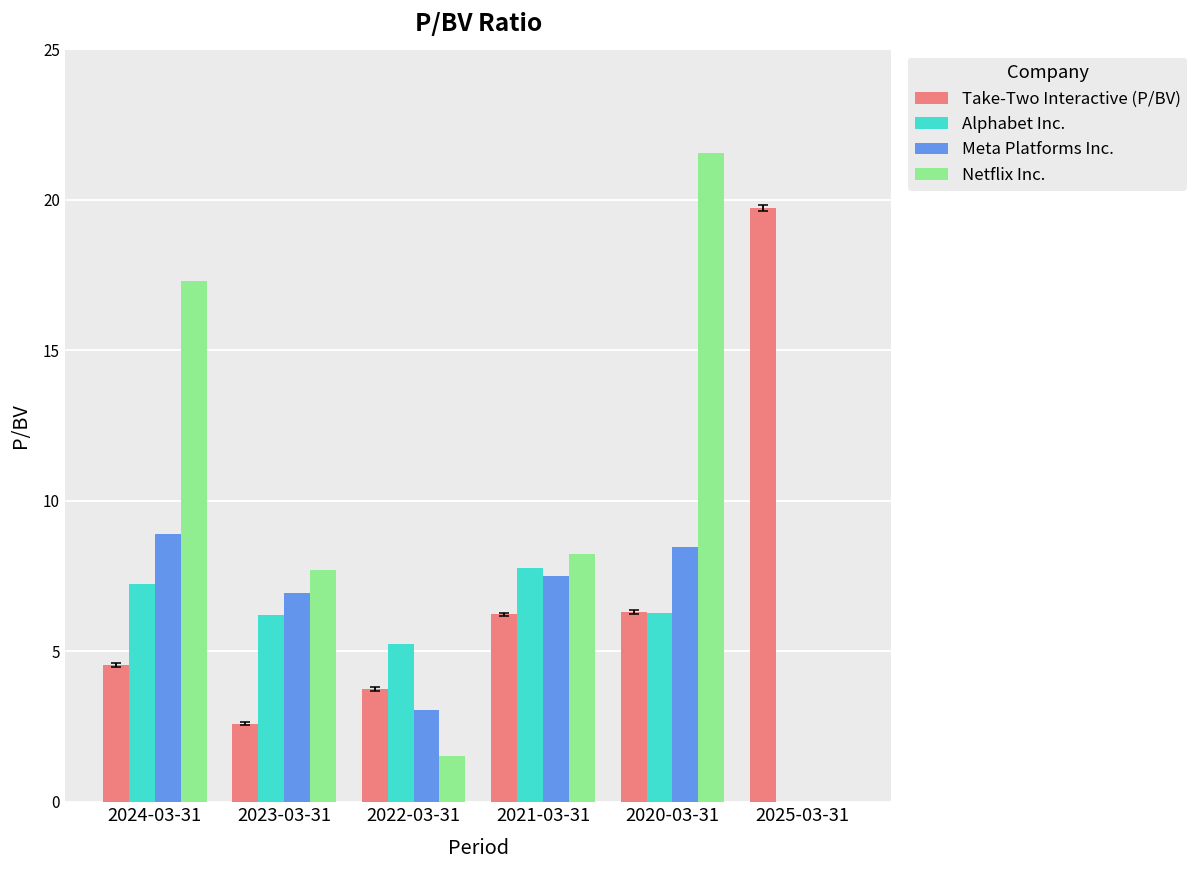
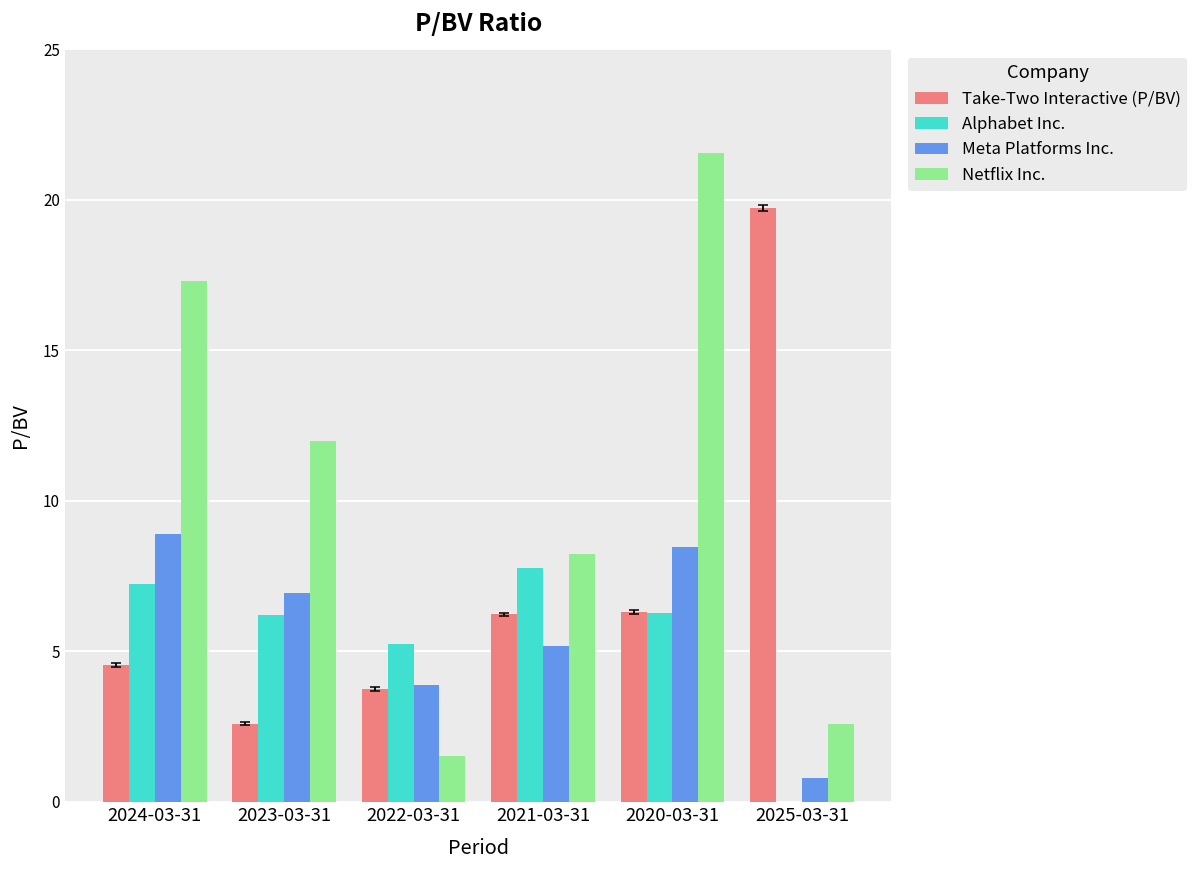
  {
    "Take-Two Interactive (P/BV)": {
      "2024-03-31": 4.6,
      "2023-03-31": 2.6,
      "2022-03-31": 3.7,
      "2021-03-31": 6.2,
      "2020-03-31": 6.3,
      "2025-03-31": 19.7
    },
    "Alphabet Inc.": {
      "2024-03-31": 7.3,
      "2023-03-31": 6.2,
      "2022-03-31": 5.3,
      "2021-03-31": 7.8,
      "2020-03-31": 6.3,
      "2025-03-31": 0.0
    },
    "Meta Platforms Inc.": {
      "2024-03-31": 8.9,
      "2023-03-31": 6.9,
-     "2022-03-31": 3.1,
-     "2021-03-31": 7.5,
+     "2022-03-31": 3.9,
+     "2021-03-31": 5.2,
      "2020-03-31": 8.5,
-     "2025-03-31": 0.0
+     "2025-03-31": 0.8
    },
    "Netflix Inc.": {
      "2024-03-31": 17.3,
-     "2023-03-31": 7.7,
+     "2023-03-31": 12.0,
      "2022-03-31": 1.5,
      "2021-03-31": 8.3,
      "2020-03-31": 21.6,
-     "2025-03-31": 0.0
+     "2025-03-31": 2.6
    }
  }
